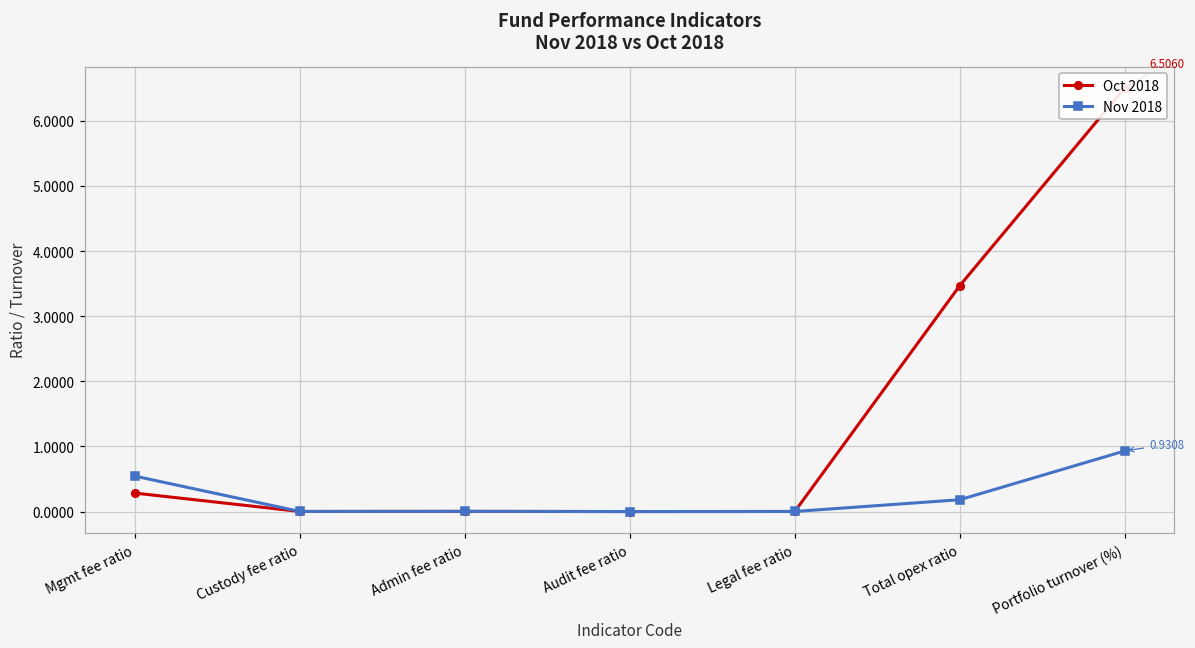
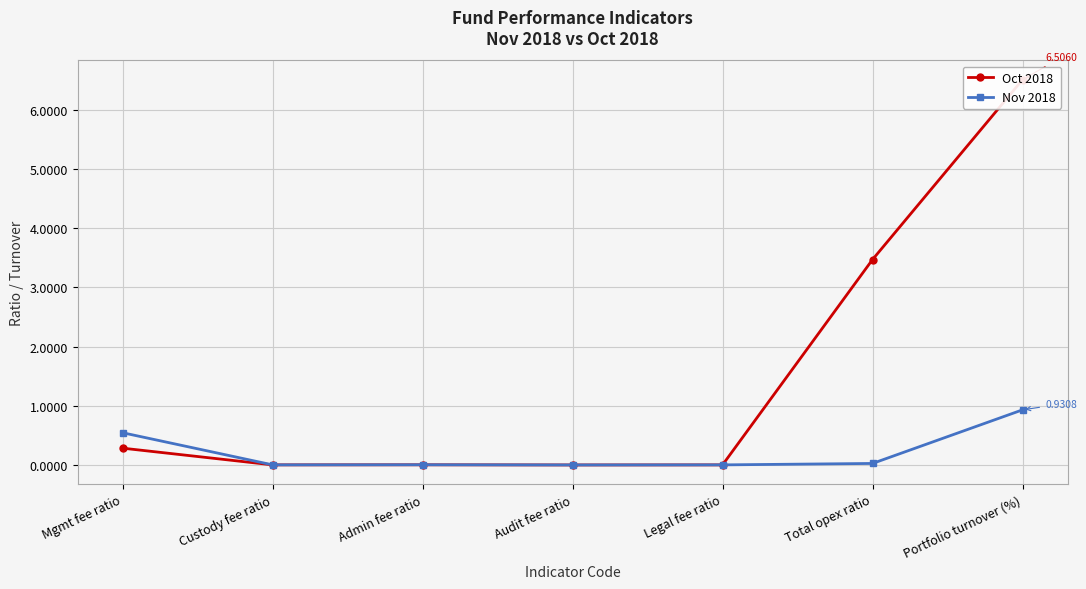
  {
    "Oct 2018": {
      "Mgmt fee ratio": 0.3,
      "Total opex ratio": 3.5
    },
    "Nov 2018": {
      "Mgmt fee ratio": 0.5,
-     "Total opex ratio": 0.2
+     "Total opex ratio": 0.0
    }
  }
